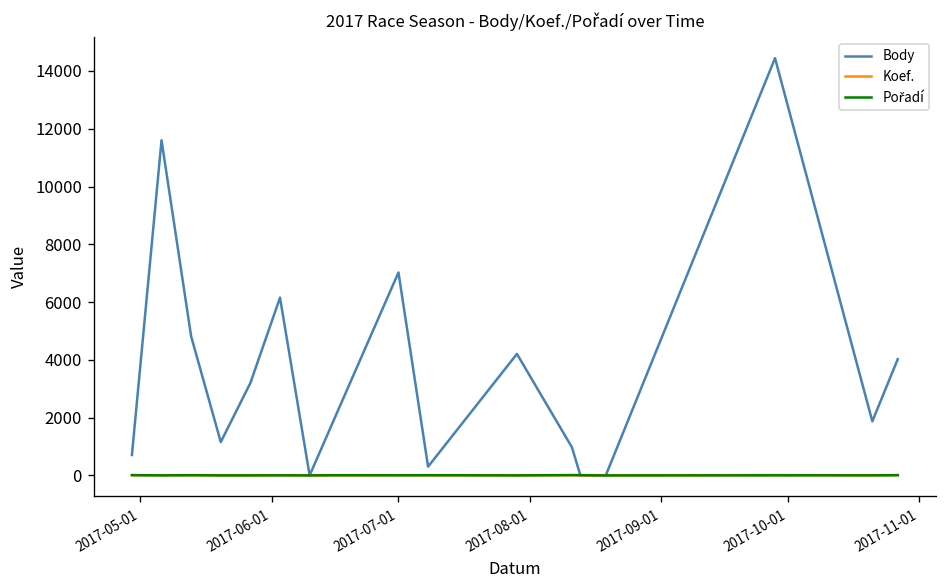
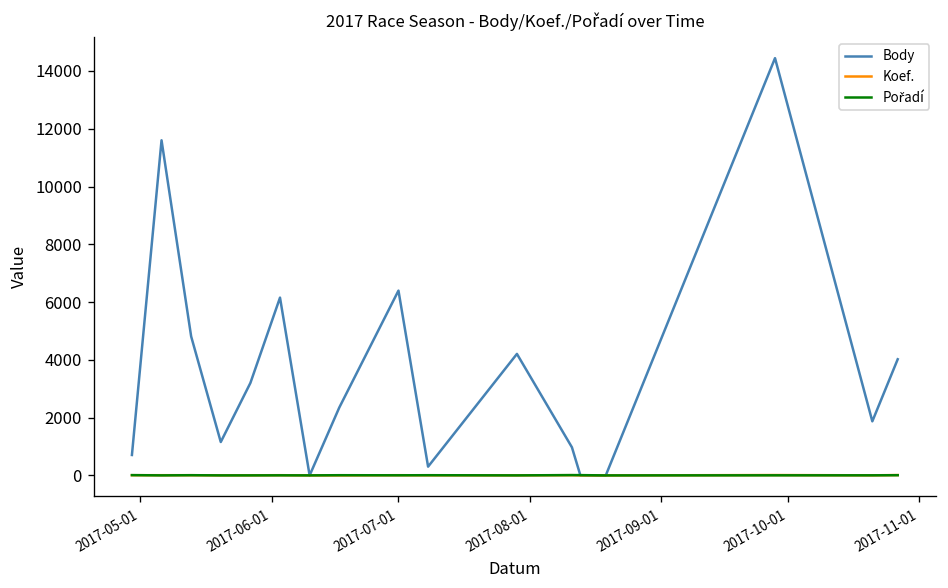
  {
    "Body": {
-     "2017-07-01": 7000
+     "2017-07-01": 6400
    },
    "Pořadí": {
      "2017-07-01": 0
    }
  }
